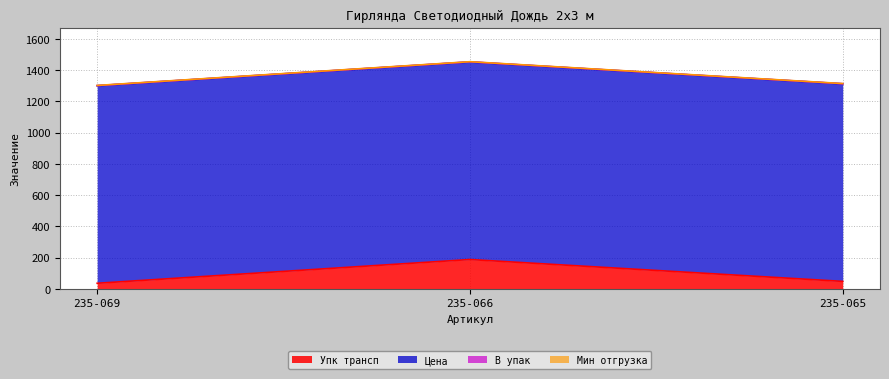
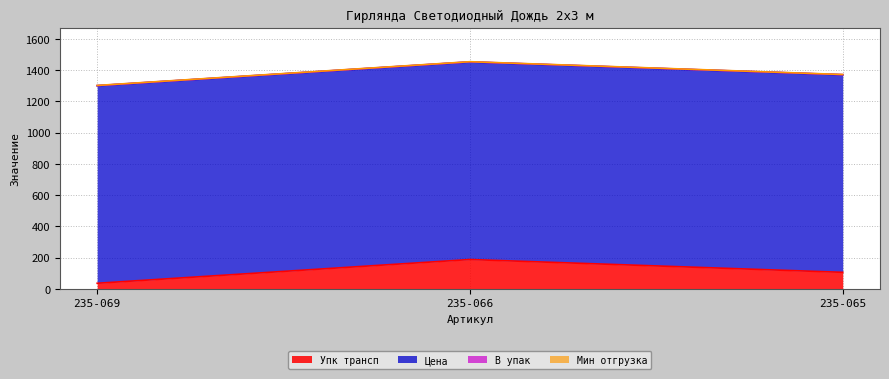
  {
    "Упк трансп": {
      "235-069": 40,
      "235-066": 190,
-     "235-065": 50
+     "235-065": 110
    }
  }
